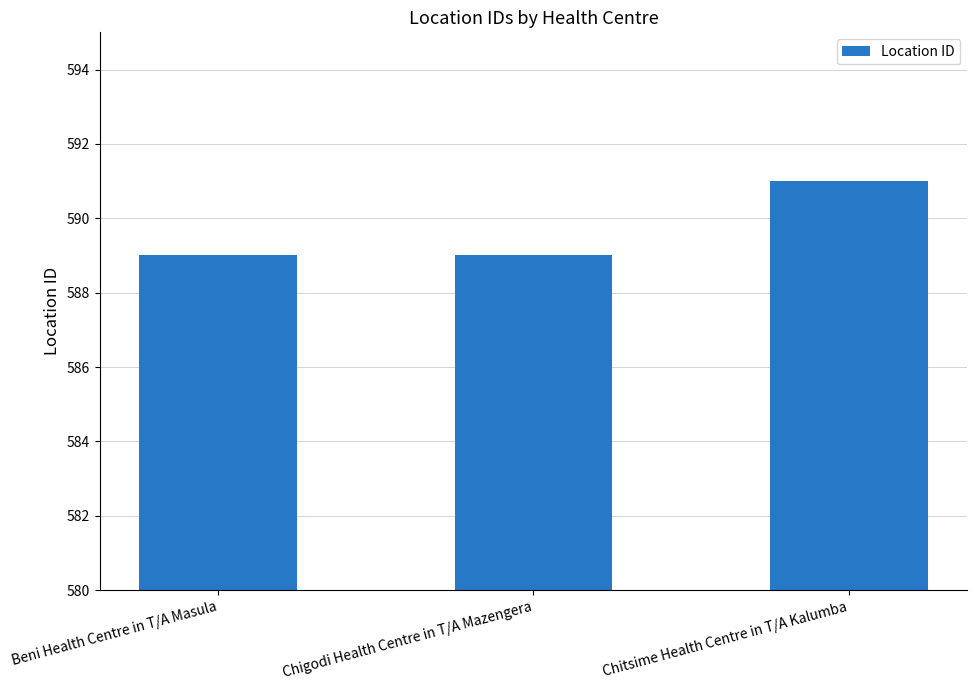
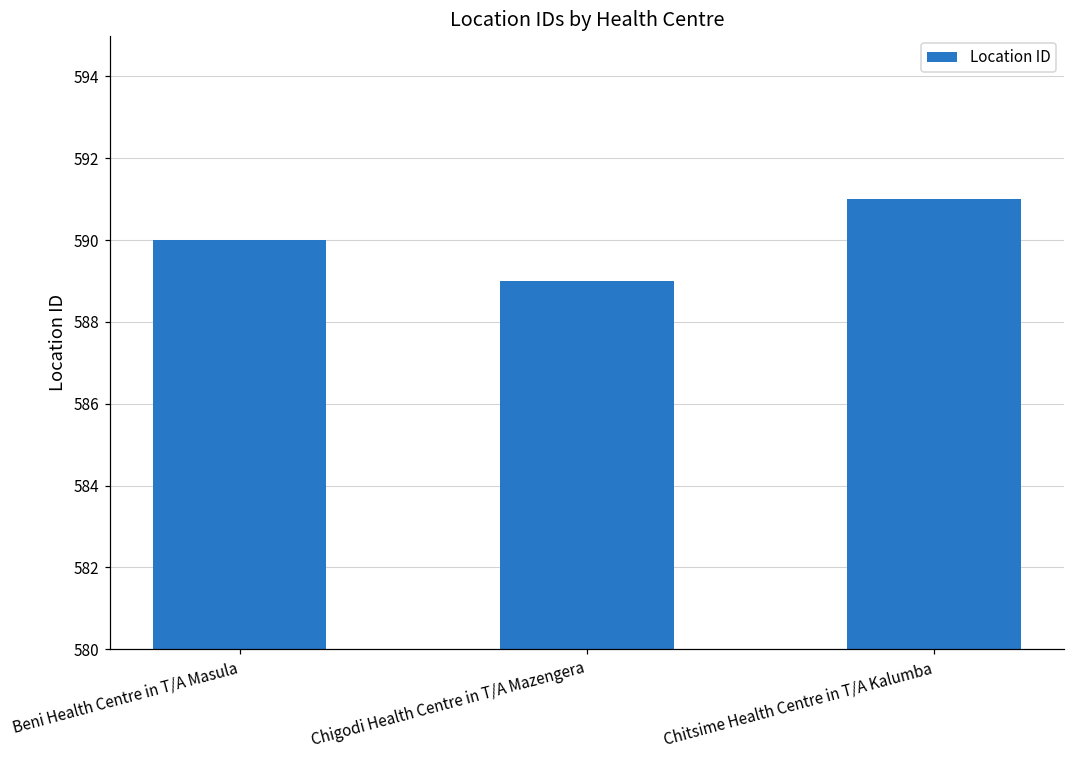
  {
-   "Beni Health Centre in T/A Masula": 589,
+   "Beni Health Centre in T/A Masula": 590,
    "Chigodi Health Centre in T/A Mazengera": 589,
    "Chitsime Health Centre in T/A Kalumba": 591
  }
